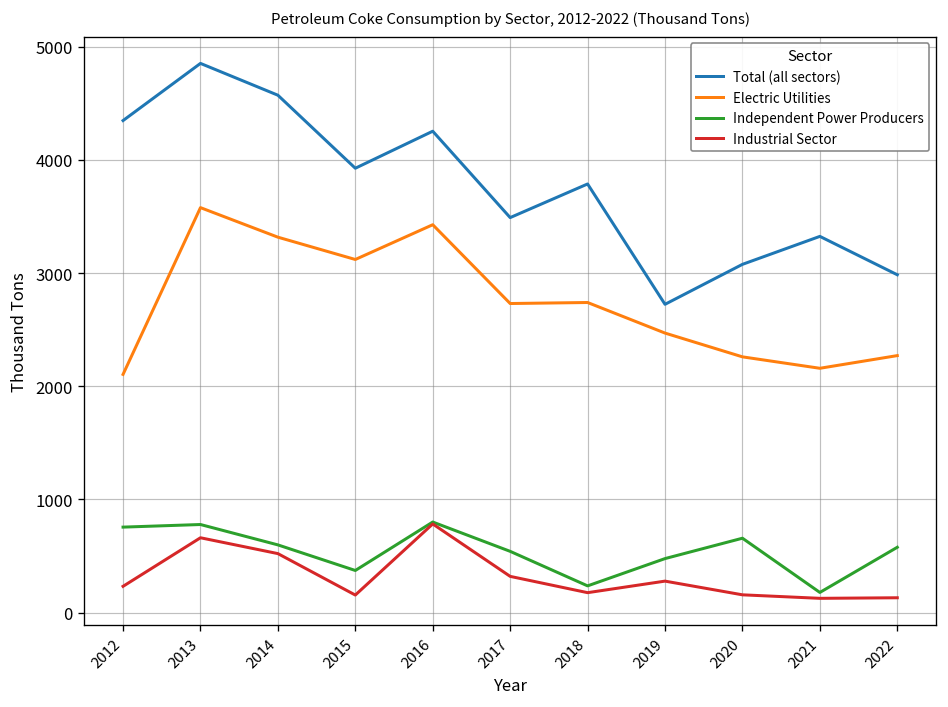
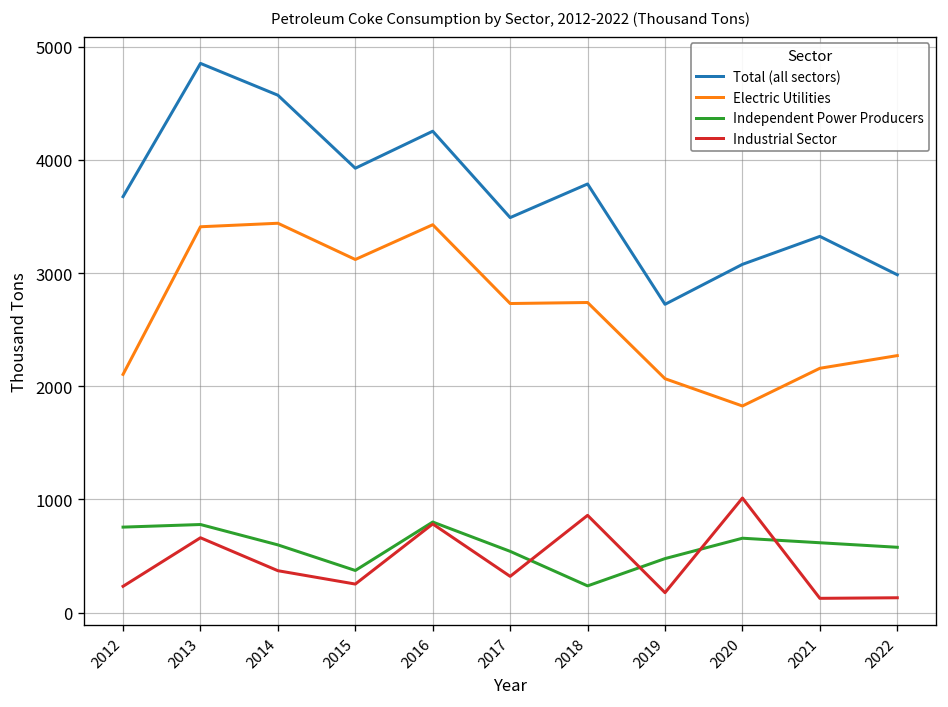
  {
    "Total (all sectors)": {
-     "2012": 4300,
+     "2012": 3700,
      "2013": 4900,
      "2014": 4600,
      "2015": 3900,
      "2016": 4300,
      "2017": 3500,
      "2018": 3800,
      "2019": 2700,
      "2020": 3100,
      "2021": 3300,
      "2022": 3000
    },
    "Electric Utilities": {
      "2012": 2100,
-     "2013": 3600,
-     "2014": 3300,
+     "2013": 3400,
+     "2014": 3400,
      "2015": 3100,
      "2016": 3400,
      "2017": 2700,
      "2018": 2700,
-     "2019": 2500,
-     "2020": 2300,
+     "2019": 2100,
+     "2020": 1800,
      "2021": 2200,
      "2022": 2300
    },
    "Independent Power Producers": {
      "2012": 800,
      "2013": 800,
      "2014": 600,
      "2015": 400,
      "2017": 500,
      "2018": 200,
      "2019": 500,
      "2020": 700,
-     "2021": 200,
+     "2021": 600,
      "2022": 600
    },
    "Industrial Sector": {
      "2012": 200,
      "2013": 700,
-     "2014": 500,
-     "2015": 200,
+     "2014": 400,
+     "2015": 300,
      "2017": 300,
-     "2018": 200,
-     "2019": 300,
-     "2020": 200,
+     "2018": 900,
+     "2019": 200,
+     "2020": 1000,
      "2021": 100,
      "2022": 100
    }
  }
